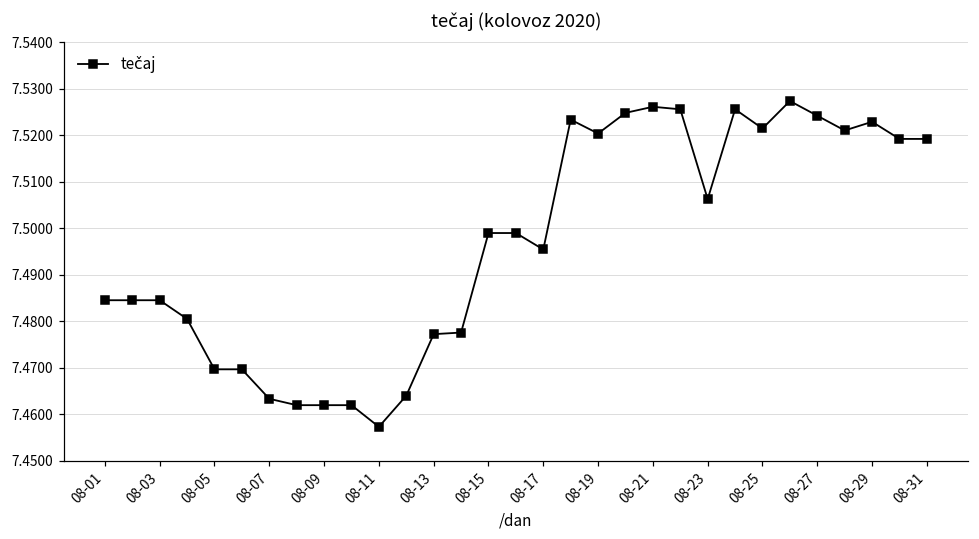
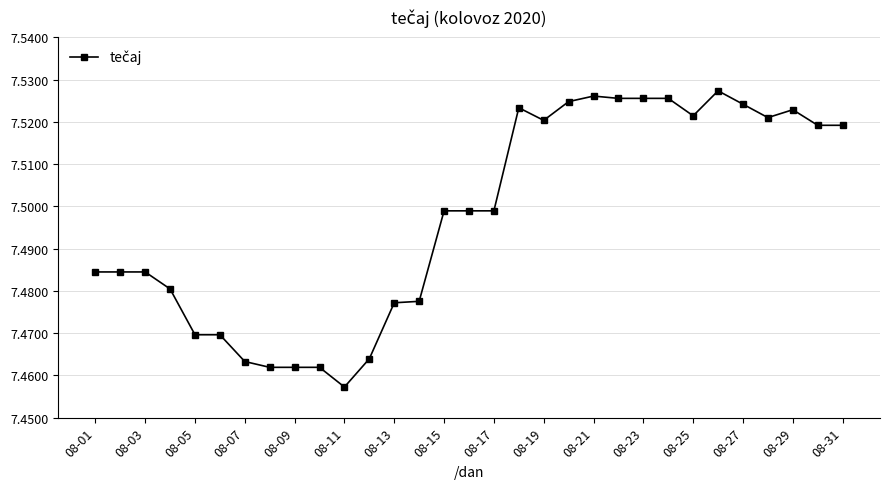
  {
    "08-01": 7.484,
    "08-03": 7.484,
    "08-05": 7.470,
    "08-07": 7.463,
    "08-09": 7.462,
    "08-11": 7.457,
    "08-13": 7.477,
    "08-15": 7.499,
-   "08-17": 7.495,
+   "08-17": 7.499,
    "08-19": 7.520,
    "08-21": 7.526,
-   "08-23": 7.506,
+   "08-23": 7.526,
    "08-25": 7.521,
    "08-27": 7.524,
    "08-29": 7.523,
    "08-31": 7.519
  }
